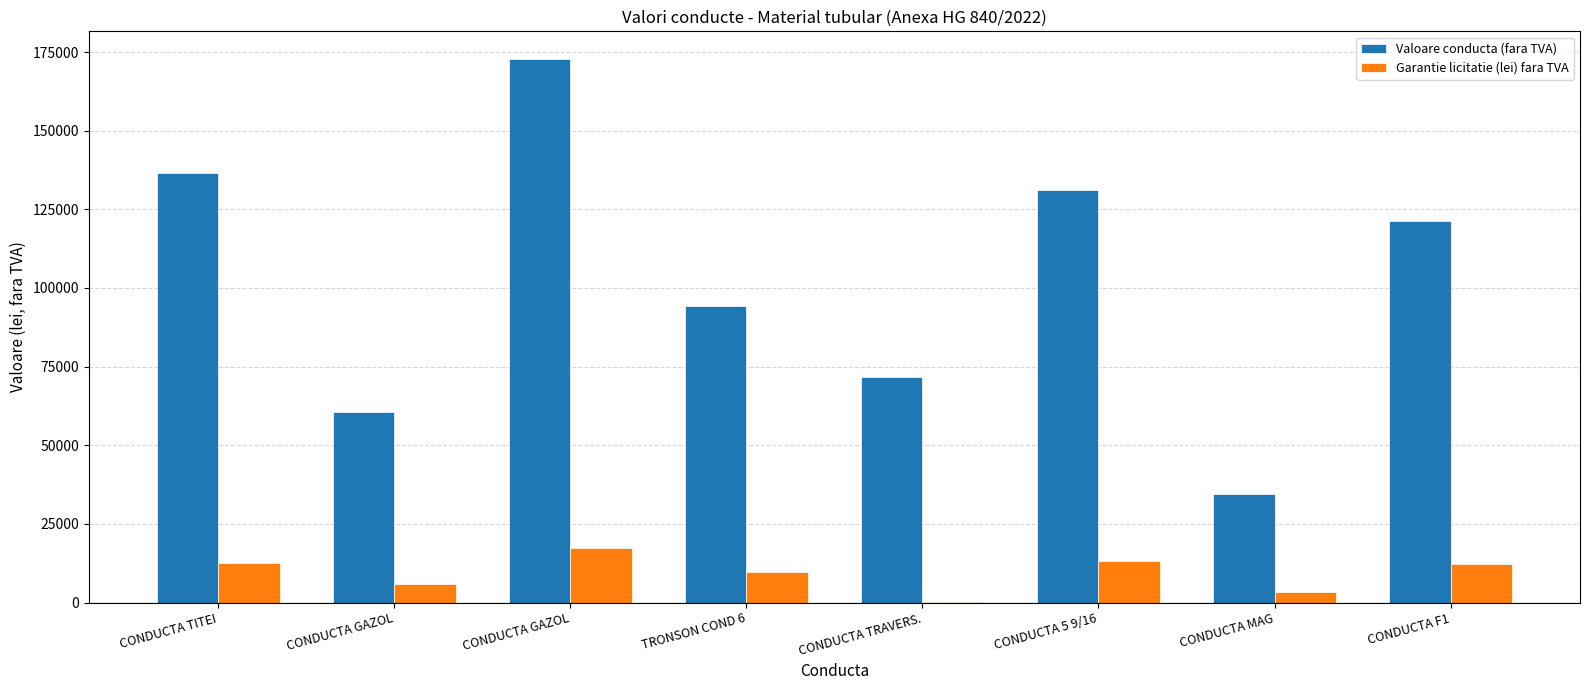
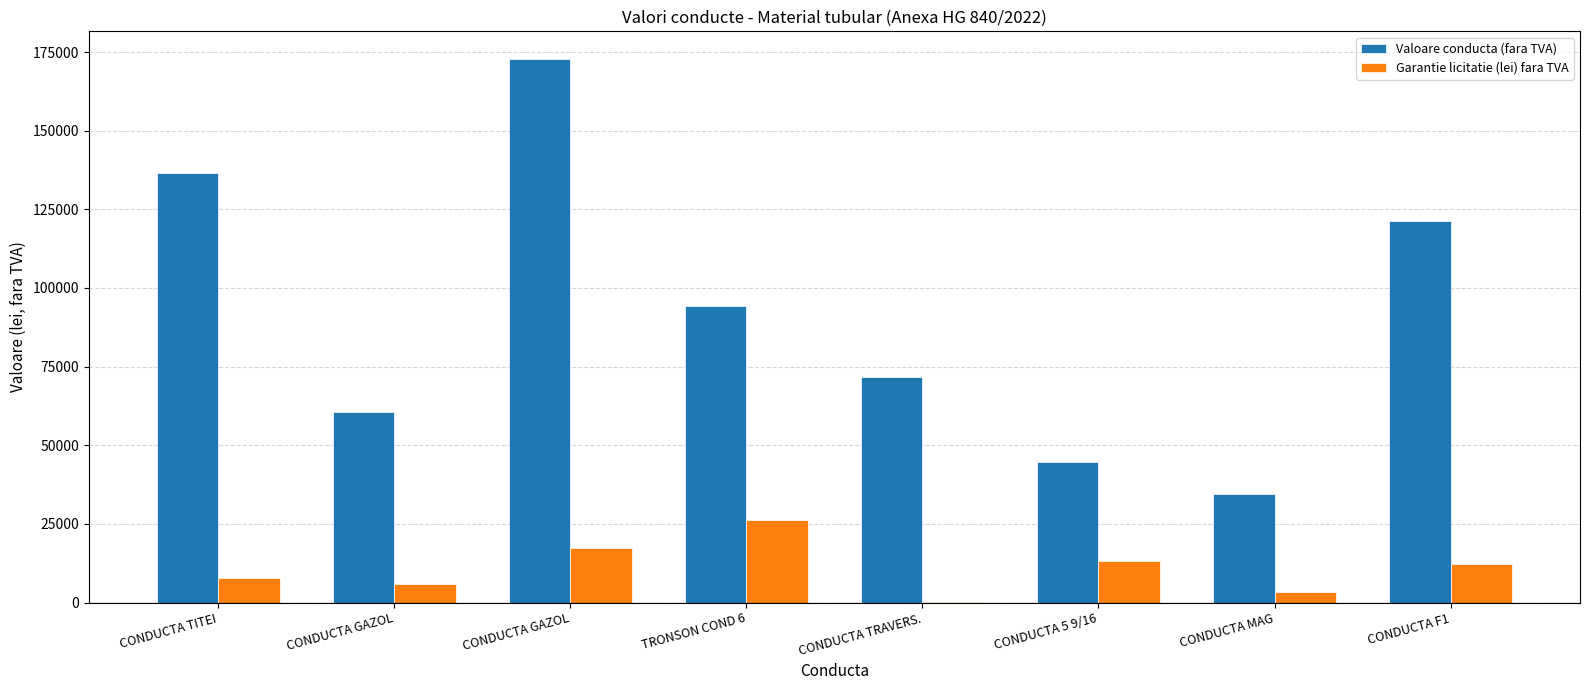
  {
    "Valoare conducta (fara TVA)": {
      "CONDUCTA TITEI": 137000,
      "TRONSON COND 6": 94000,
      "CONDUCTA TRAVERS.": 72000,
-     "CONDUCTA 5 9/16": 131000,
+     "CONDUCTA 5 9/16": 45000,
      "CONDUCTA MAG": 34000,
      "CONDUCTA F1": 121000
    },
    "Garantie licitatie (lei) fara TVA": {
-     "CONDUCTA TITEI": 13000,
-     "TRONSON COND 6": 10000,
+     "CONDUCTA TITEI": 8000,
+     "TRONSON COND 6": 26000,
      "CONDUCTA 5 9/16": 13000,
      "CONDUCTA MAG": 3000,
      "CONDUCTA F1": 12000
    }
  }
